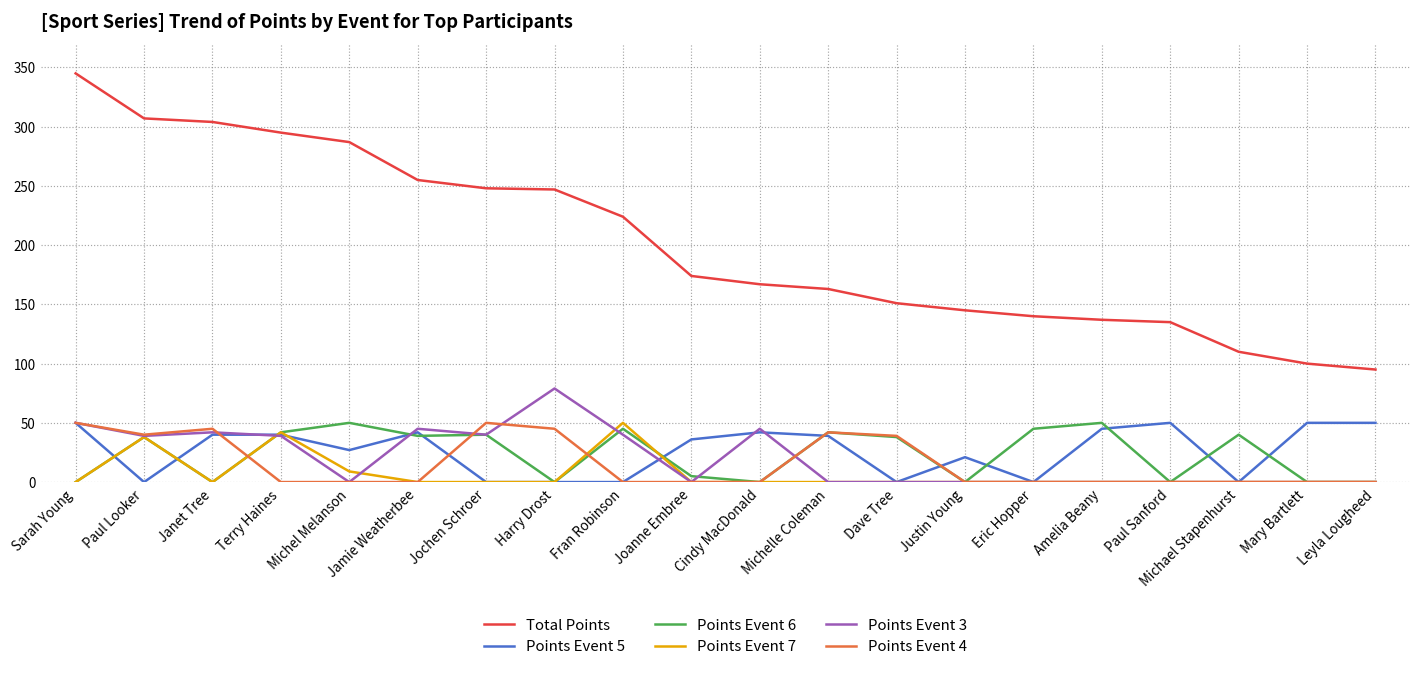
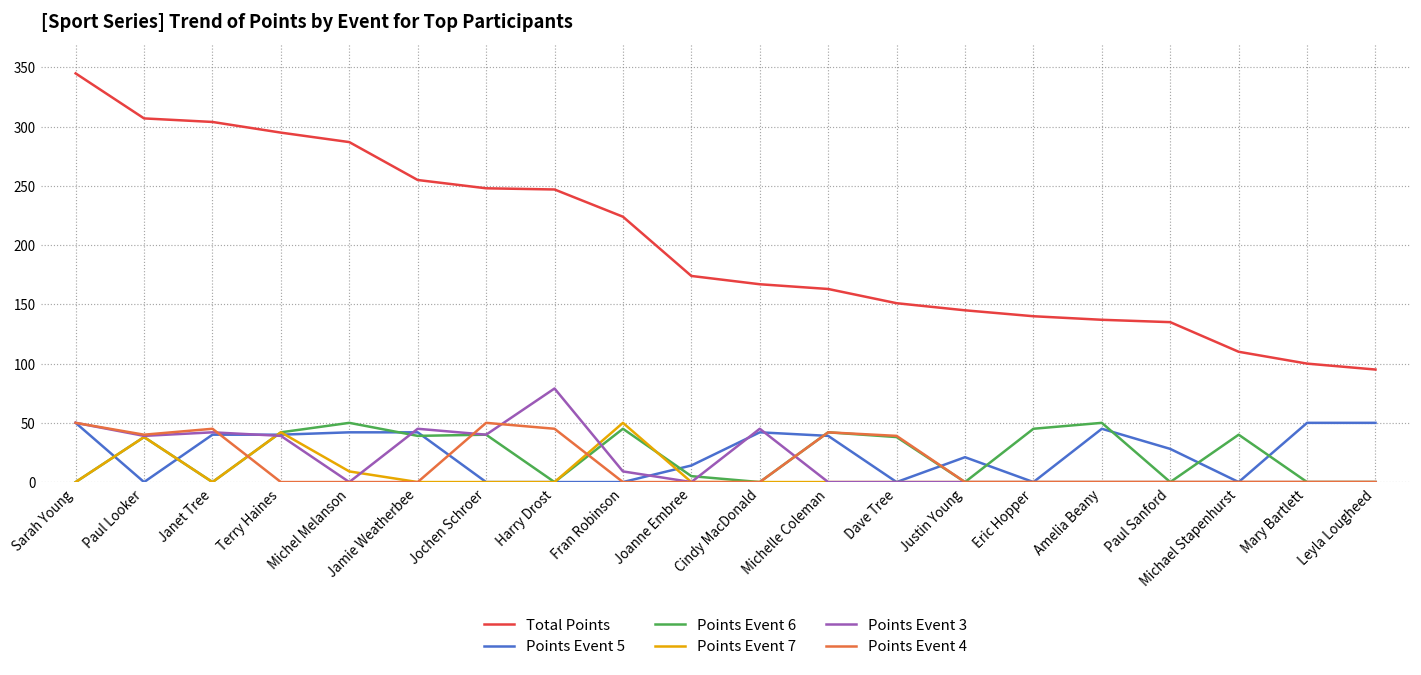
  {
    "Points Event 5": {
      "Paul Looker": 0,
-     "Michel Melanson": 30,
+     "Michel Melanson": 40,
      "Jamie Weatherbee": 40,
-     "Joanne Embree": 40,
+     "Joanne Embree": 10,
      "Cindy MacDonald": 40,
      "Michelle Coleman": 40,
      "Justin Young": 20,
      "Amelia Beany": 50,
-     "Paul Sanford": 50,
+     "Paul Sanford": 30,
      "Mary Bartlett": 50,
      "Leyla Lougheed": 50
    },
    "Points Event 6": {
      "Michel Melanson": 50,
      "Jamie Weatherbee": 40,
      "Fran Robinson": 50,
      "Joanne Embree": 10,
      "Eric Hopper": 50,
      "Amelia Beany": 50,
      "Michael Stapenhurst": 40
    },
    "Points Event 7": {
      "Michel Melanson": 10,
      "Fran Robinson": 50
    },
    "Points Event 3": {
      "Jamie Weatherbee": 50,
      "Harry Drost": 80,
-     "Fran Robinson": 40,
+     "Fran Robinson": 10,
      "Cindy MacDonald": 50
    }
  }
